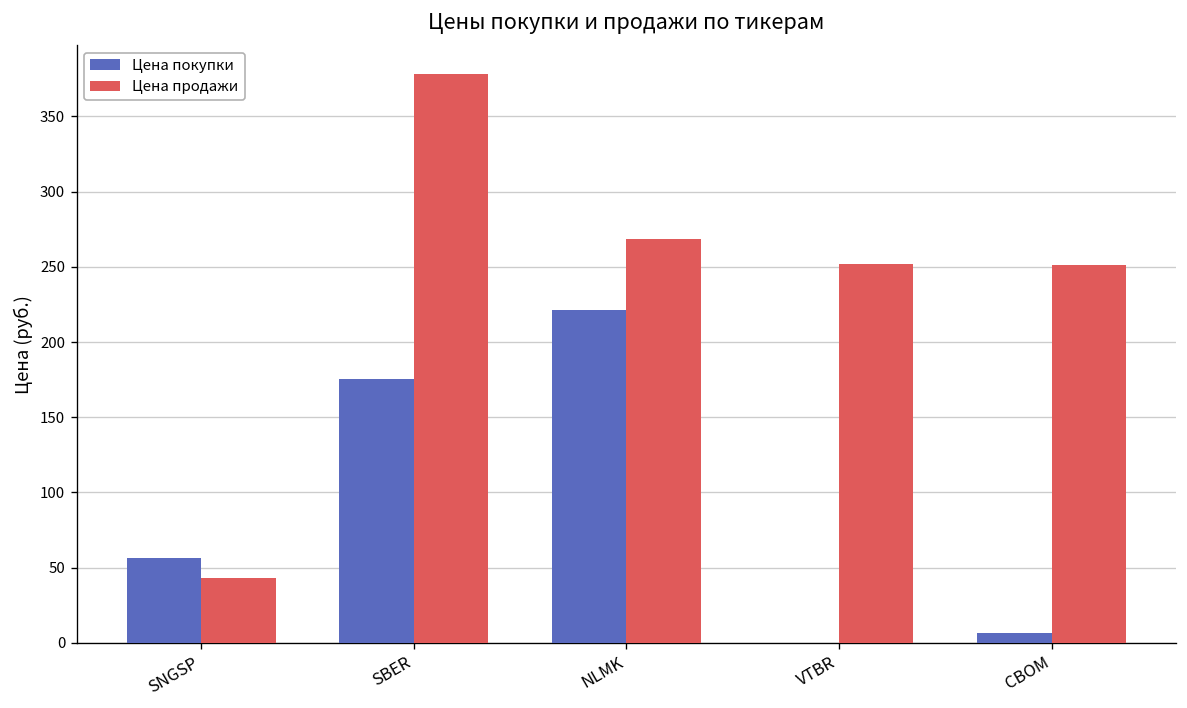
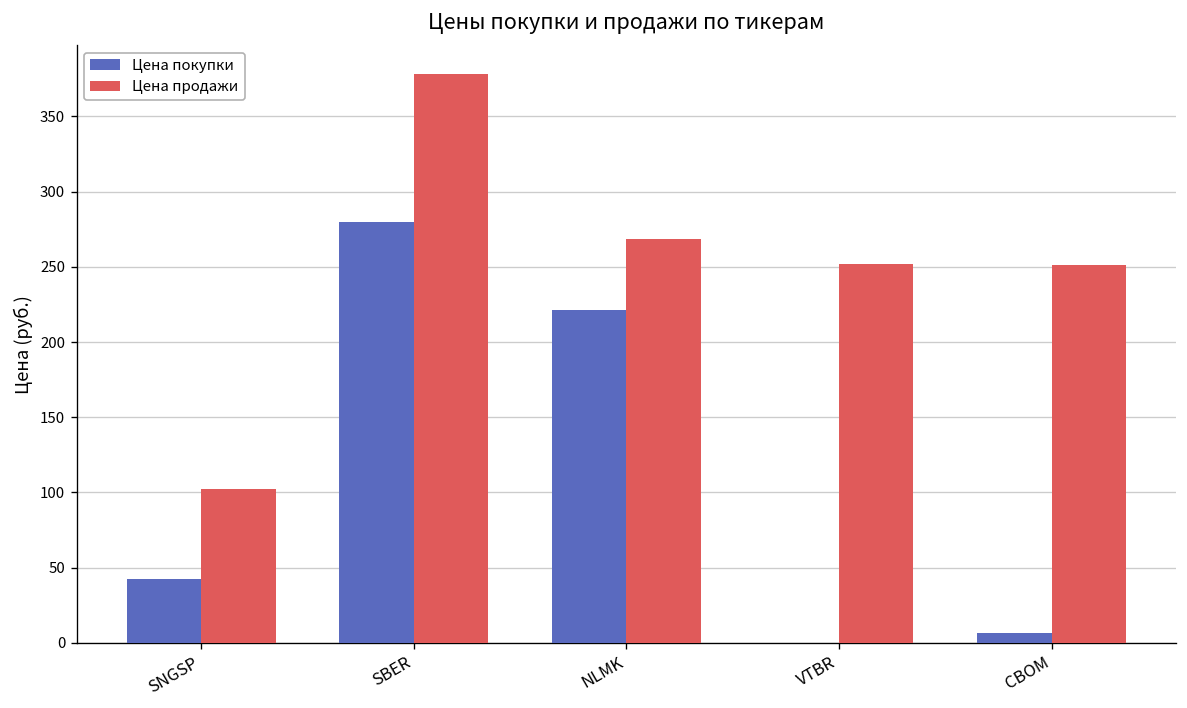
  {
    "Цена покупки": {
-     "SNGSP": 56,
-     "SBER": 175,
+     "SNGSP": 43,
+     "SBER": 280,
      "NLMK": 221,
      "CBOM": 7
    },
    "Цена продажи": {
-     "SNGSP": 43,
+     "SNGSP": 103,
      "SBER": 378,
      "NLMK": 268,
      "VTBR": 252,
      "CBOM": 251
    }
  }
